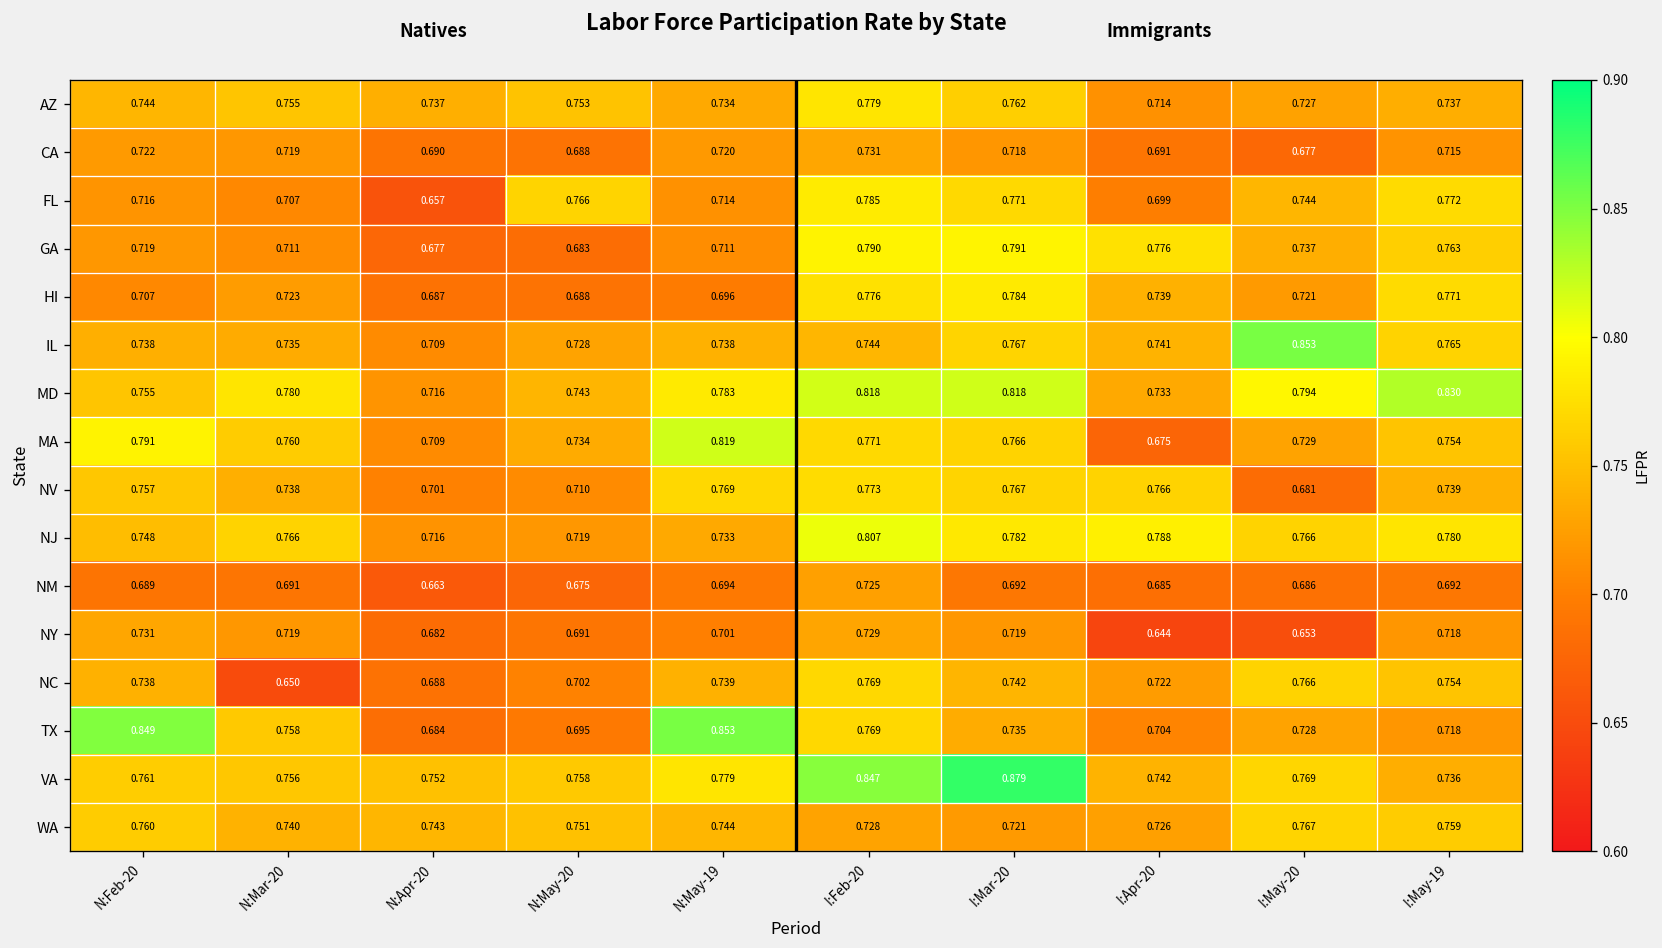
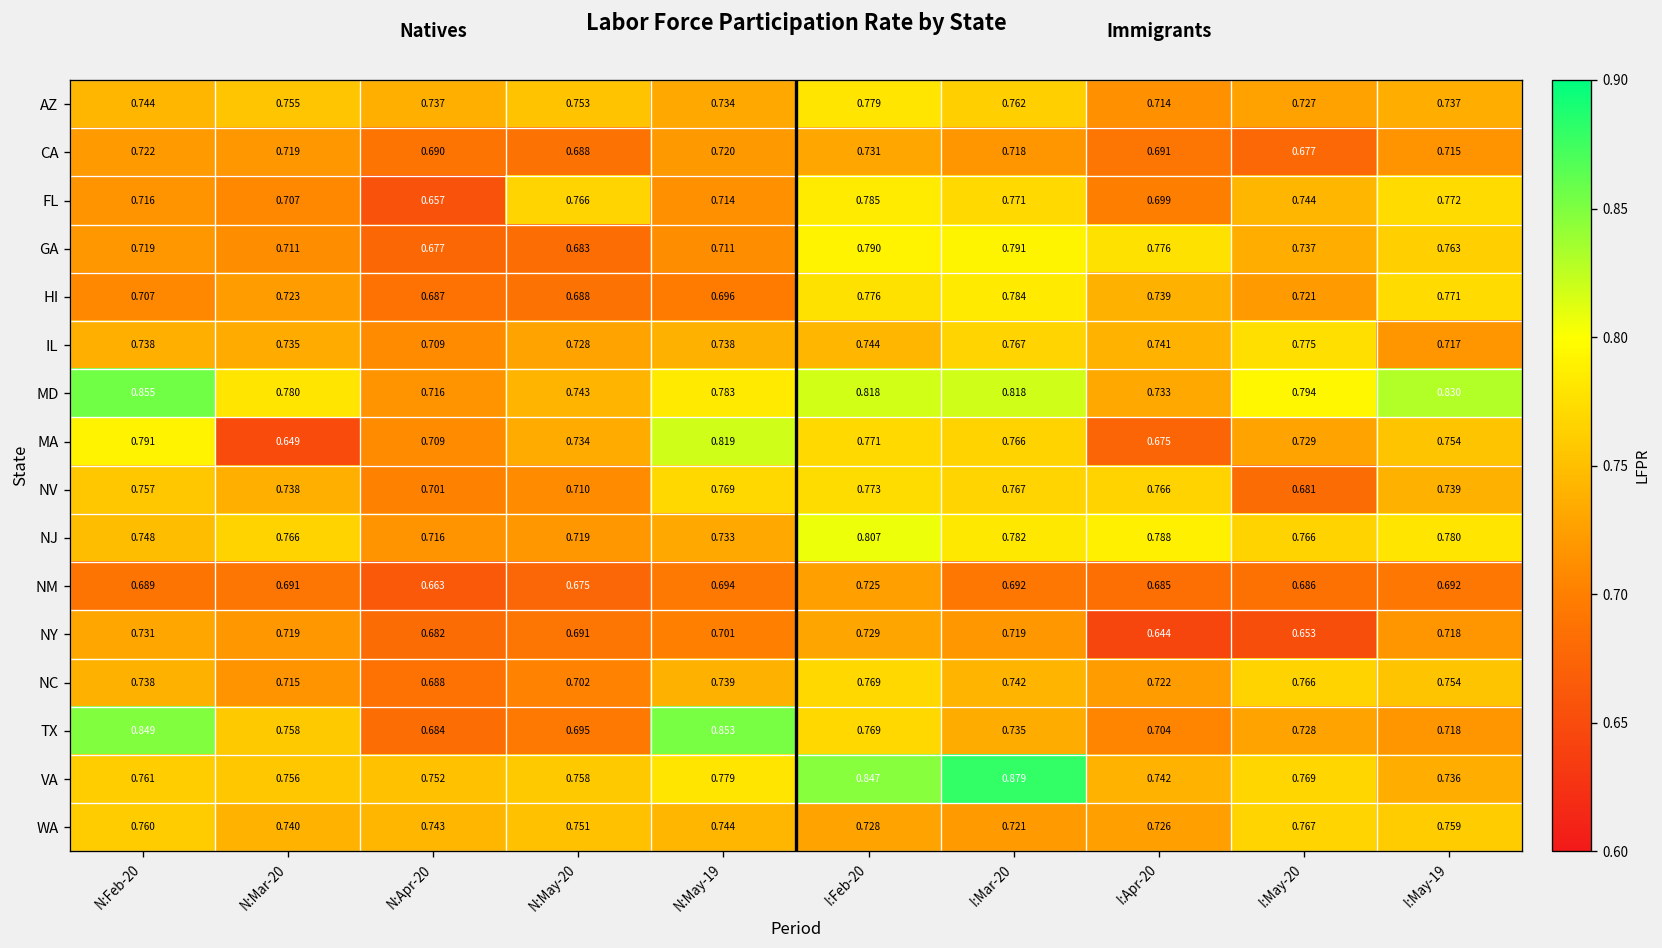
  {
    "AZ": {
      "N:Feb-20": 0.744,
      "N:Mar-20": 0.755,
      "N:Apr-20": 0.737,
      "N:May-20": 0.753,
      "N:May-19": 0.734,
      "I:Feb-20": 0.779,
      "I:Mar-20": 0.762,
      "I:Apr-20": 0.714,
      "I:May-20": 0.727,
      "I:May-19": 0.737
    },
    "CA": {
      "N:Feb-20": 0.722,
      "N:Mar-20": 0.719,
      "N:Apr-20": 0.690,
      "N:May-20": 0.688,
      "N:May-19": 0.720,
      "I:Feb-20": 0.731,
      "I:Mar-20": 0.718,
      "I:Apr-20": 0.691,
      "I:May-20": 0.677,
      "I:May-19": 0.715
    },
    "FL": {
      "N:Feb-20": 0.716,
      "N:Mar-20": 0.707,
      "N:Apr-20": 0.657,
      "N:May-20": 0.766,
      "N:May-19": 0.714,
      "I:Feb-20": 0.785,
      "I:Mar-20": 0.771,
      "I:Apr-20": 0.699,
      "I:May-20": 0.744,
      "I:May-19": 0.772
    },
    "GA": {
      "N:Feb-20": 0.719,
      "N:Mar-20": 0.711,
      "N:Apr-20": 0.677,
      "N:May-20": 0.683,
      "N:May-19": 0.711,
      "I:Feb-20": 0.790,
      "I:Mar-20": 0.791,
      "I:Apr-20": 0.776,
      "I:May-20": 0.737,
      "I:May-19": 0.763
    },
    "HI": {
      "N:Feb-20": 0.707,
      "N:Mar-20": 0.723,
      "N:Apr-20": 0.687,
      "N:May-20": 0.688,
      "N:May-19": 0.696,
      "I:Feb-20": 0.776,
      "I:Mar-20": 0.784,
      "I:Apr-20": 0.739,
      "I:May-20": 0.721,
      "I:May-19": 0.771
    },
    "IL": {
      "N:Feb-20": 0.738,
      "N:Mar-20": 0.735,
      "N:Apr-20": 0.709,
      "N:May-20": 0.728,
      "N:May-19": 0.738,
      "I:Feb-20": 0.744,
      "I:Mar-20": 0.767,
      "I:Apr-20": 0.741,
-     "I:May-20": 0.853,
-     "I:May-19": 0.765
+     "I:May-20": 0.775,
+     "I:May-19": 0.717
    },
    "MD": {
-     "N:Feb-20": 0.755,
+     "N:Feb-20": 0.855,
      "N:Mar-20": 0.780,
      "N:Apr-20": 0.716,
      "N:May-20": 0.743,
      "N:May-19": 0.783,
      "I:Feb-20": 0.818,
      "I:Mar-20": 0.818,
      "I:Apr-20": 0.733,
      "I:May-20": 0.794,
      "I:May-19": 0.830
    },
    "MA": {
      "N:Feb-20": 0.791,
-     "N:Mar-20": 0.760,
+     "N:Mar-20": 0.649,
      "N:Apr-20": 0.709,
      "N:May-20": 0.734,
      "N:May-19": 0.819,
      "I:Feb-20": 0.771,
      "I:Mar-20": 0.766,
      "I:Apr-20": 0.675,
      "I:May-20": 0.729,
      "I:May-19": 0.754
    },
    "NV": {
      "N:Feb-20": 0.757,
      "N:Mar-20": 0.738,
      "N:Apr-20": 0.701,
      "N:May-20": 0.710,
      "N:May-19": 0.769,
      "I:Feb-20": 0.773,
      "I:Mar-20": 0.767,
      "I:Apr-20": 0.766,
      "I:May-20": 0.681,
      "I:May-19": 0.739
    },
    "NJ": {
      "N:Feb-20": 0.748,
      "N:Mar-20": 0.766,
      "N:Apr-20": 0.716,
      "N:May-20": 0.719,
      "N:May-19": 0.733,
      "I:Feb-20": 0.807,
      "I:Mar-20": 0.782,
      "I:Apr-20": 0.788,
      "I:May-20": 0.766,
      "I:May-19": 0.780
    },
    "NM": {
      "N:Feb-20": 0.689,
      "N:Mar-20": 0.691,
      "N:Apr-20": 0.663,
      "N:May-20": 0.675,
      "N:May-19": 0.694,
      "I:Feb-20": 0.725,
      "I:Mar-20": 0.692,
      "I:Apr-20": 0.685,
      "I:May-20": 0.686,
      "I:May-19": 0.692
    },
    "NY": {
      "N:Feb-20": 0.731,
      "N:Mar-20": 0.719,
      "N:Apr-20": 0.682,
      "N:May-20": 0.691,
      "N:May-19": 0.701,
      "I:Feb-20": 0.729,
      "I:Mar-20": 0.719,
      "I:Apr-20": 0.644,
      "I:May-20": 0.653,
      "I:May-19": 0.718
    },
    "NC": {
      "N:Feb-20": 0.738,
-     "N:Mar-20": 0.650,
+     "N:Mar-20": 0.715,
      "N:Apr-20": 0.688,
      "N:May-20": 0.702,
      "N:May-19": 0.739,
      "I:Feb-20": 0.769,
      "I:Mar-20": 0.742,
      "I:Apr-20": 0.722,
      "I:May-20": 0.766,
      "I:May-19": 0.754
    },
    "TX": {
      "N:Feb-20": 0.849,
      "N:Mar-20": 0.758,
      "N:Apr-20": 0.684,
      "N:May-20": 0.695,
      "N:May-19": 0.853,
      "I:Feb-20": 0.769,
      "I:Mar-20": 0.735,
      "I:Apr-20": 0.704,
      "I:May-20": 0.728,
      "I:May-19": 0.718
    },
    "VA": {
      "N:Feb-20": 0.761,
      "N:Mar-20": 0.756,
      "N:Apr-20": 0.752,
      "N:May-20": 0.758,
      "N:May-19": 0.779,
      "I:Feb-20": 0.847,
      "I:Mar-20": 0.879,
      "I:Apr-20": 0.742,
      "I:May-20": 0.769,
      "I:May-19": 0.736
    },
    "WA": {
      "N:Feb-20": 0.760,
      "N:Mar-20": 0.740,
      "N:Apr-20": 0.743,
      "N:May-20": 0.751,
      "N:May-19": 0.744,
      "I:Feb-20": 0.728,
      "I:Mar-20": 0.721,
      "I:Apr-20": 0.726,
      "I:May-20": 0.767,
      "I:May-19": 0.759
    }
  }
